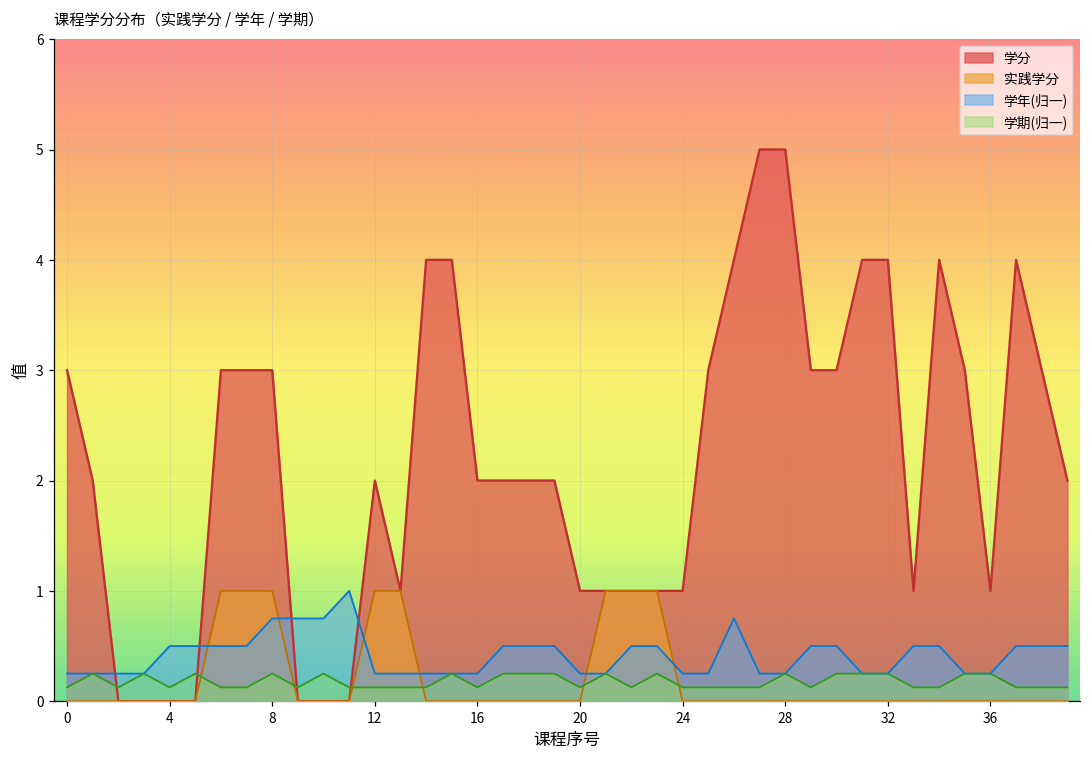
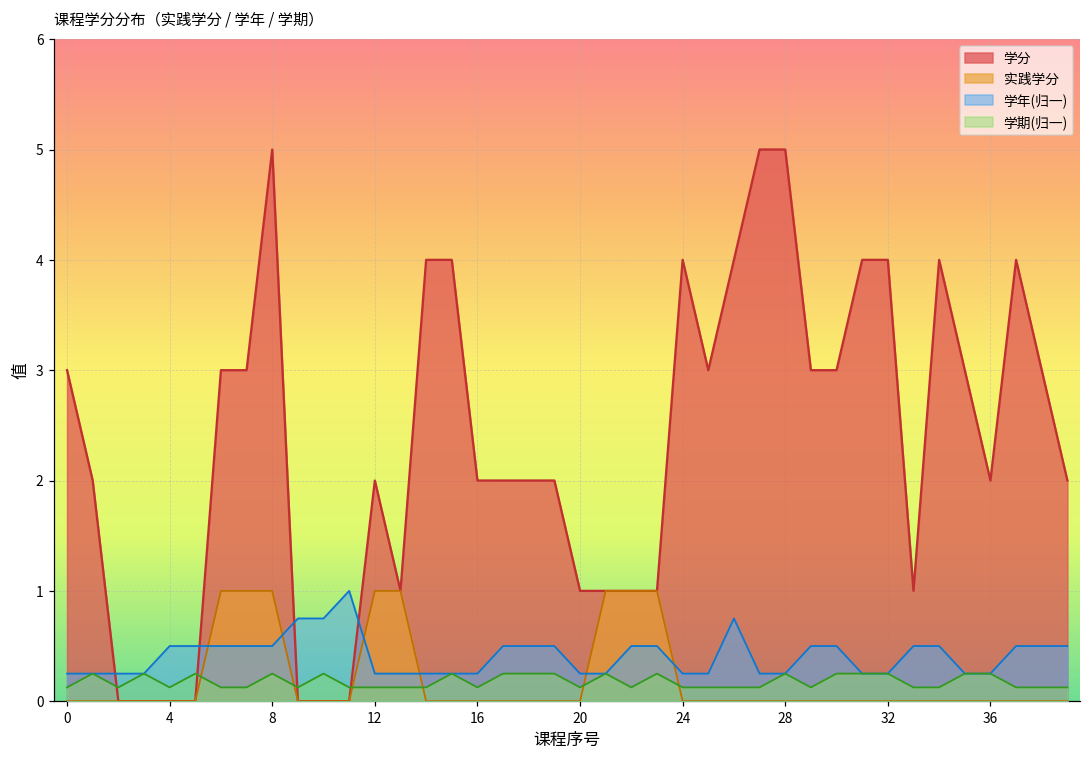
  {
    "学分": {
      "0": 3,
-     "8": 3,
+     "8": 5,
      "12": 2,
      "16": 2,
      "20": 1,
-     "24": 1,
+     "24": 4,
      "28": 5,
      "32": 4,
-     "36": 1
+     "36": 2
    },
    "实践学分": {
      "0": 0.00,
      "8": 1.00,
      "12": 1.00,
      "16": 0.00,
      "20": 0.00,
      "24": 0.00,
      "28": 0.00,
      "32": 0.00,
      "36": 0.00
    },
    "学年(归一)": {
      "0": 0.25,
      "4": 0.50,
-     "8": 0.75,
+     "8": 0.50,
      "12": 0.25,
      "16": 0.25,
      "20": 0.25,
      "24": 0.25
    },
    "学期(归一)": {
      "0": 0.13,
      "4": 0.13,
      "8": 0.25,
      "12": 0.13,
      "16": 0.13,
      "20": 0.13,
      "24": 0.13
    }
  }
